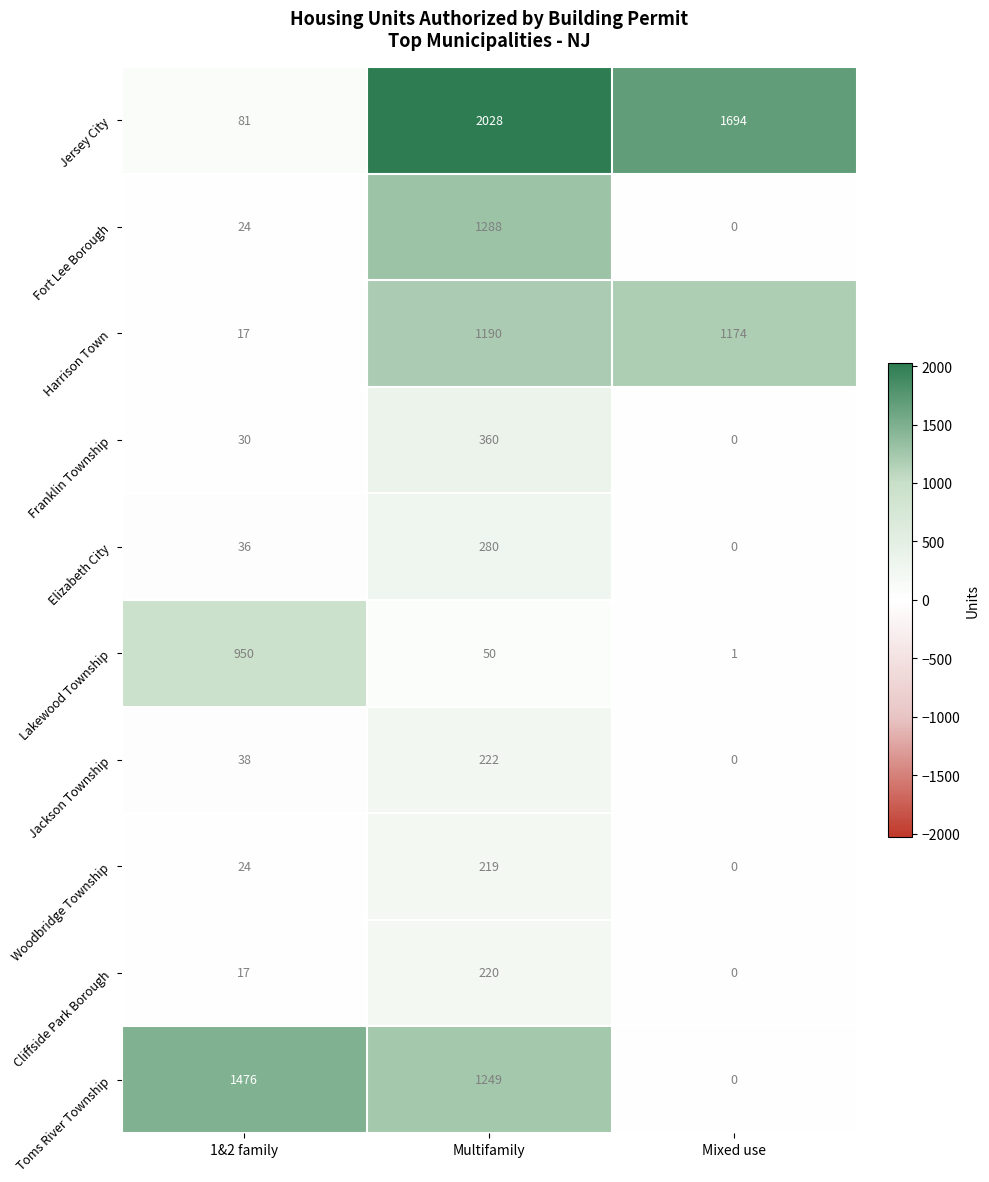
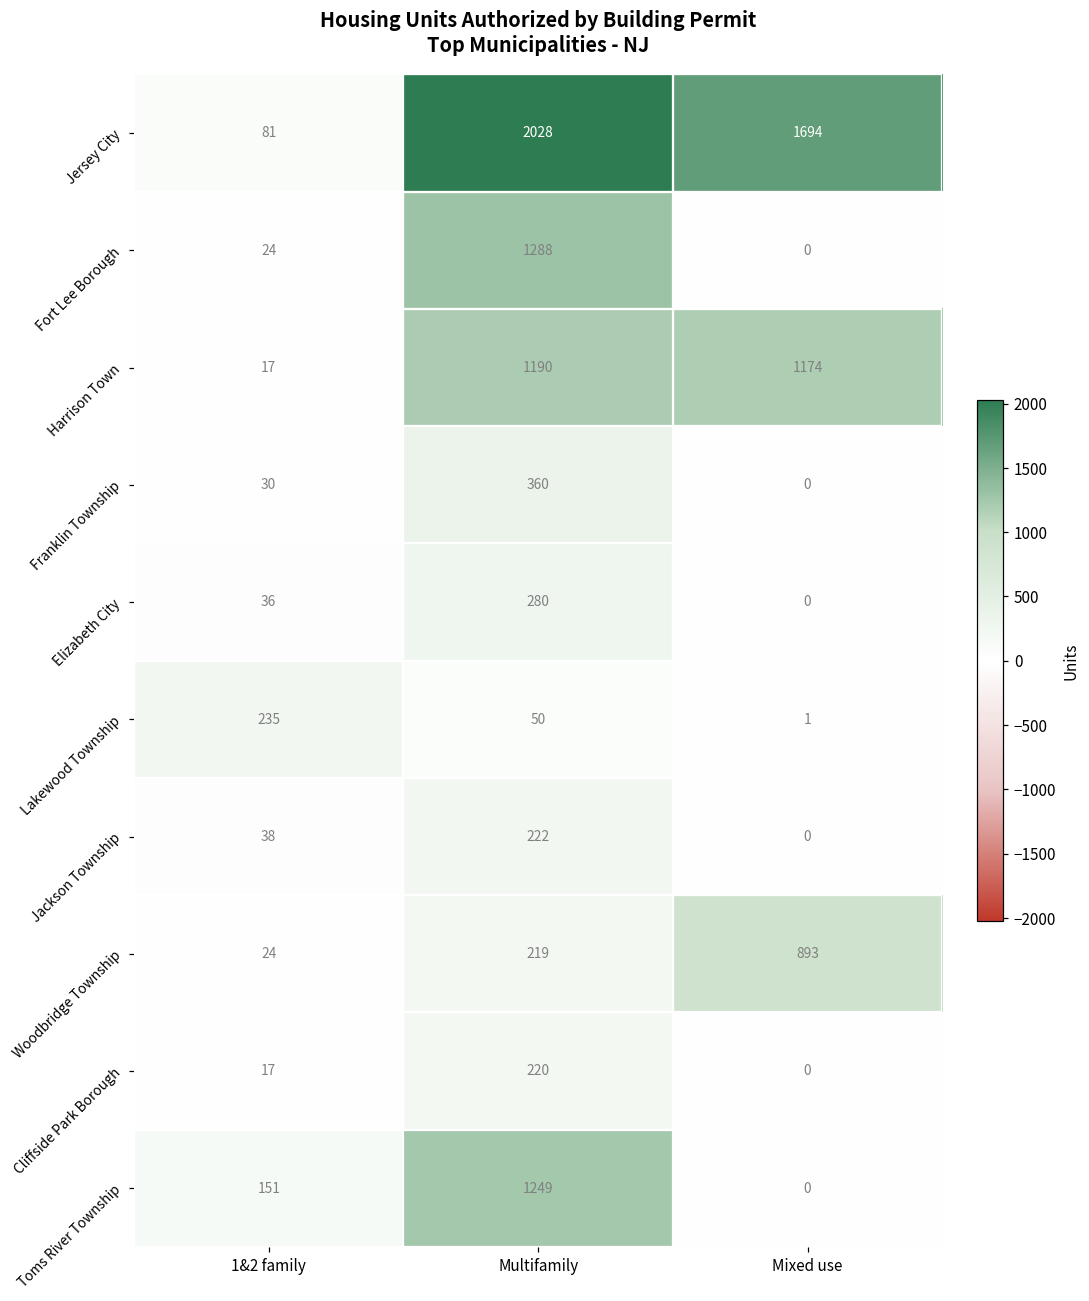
  {
    "Jersey City": {
      "1&2 family": 81,
      "Multifamily": 2028,
      "Mixed use": 1694
    },
    "Fort Lee Borough": {
      "1&2 family": 24,
      "Multifamily": 1288,
      "Mixed use": 0
    },
    "Harrison Town": {
      "1&2 family": 17,
      "Multifamily": 1190,
      "Mixed use": 1174
    },
    "Franklin Township": {
      "1&2 family": 30,
      "Multifamily": 360,
      "Mixed use": 0
    },
    "Elizabeth City": {
      "1&2 family": 36,
      "Multifamily": 280,
      "Mixed use": 0
    },
    "Lakewood Township": {
-     "1&2 family": 950,
+     "1&2 family": 235,
      "Multifamily": 50,
      "Mixed use": 1
    },
    "Jackson Township": {
      "1&2 family": 38,
      "Multifamily": 222,
      "Mixed use": 0
    },
    "Woodbridge Township": {
      "1&2 family": 24,
      "Multifamily": 219,
-     "Mixed use": 0
+     "Mixed use": 893
    },
    "Cliffside Park Borough": {
      "1&2 family": 17,
      "Multifamily": 220,
      "Mixed use": 0
    },
    "Toms River Township": {
-     "1&2 family": 1476,
+     "1&2 family": 151,
      "Multifamily": 1249,
      "Mixed use": 0
    }
  }
